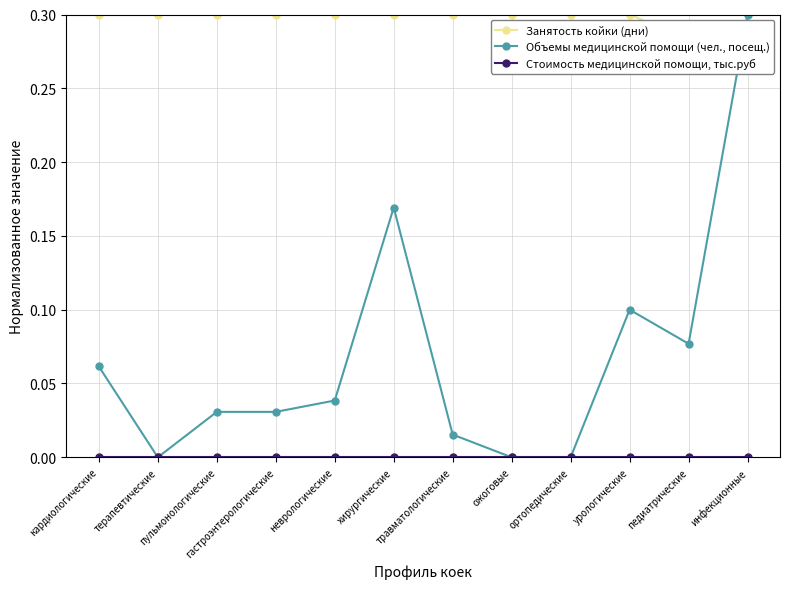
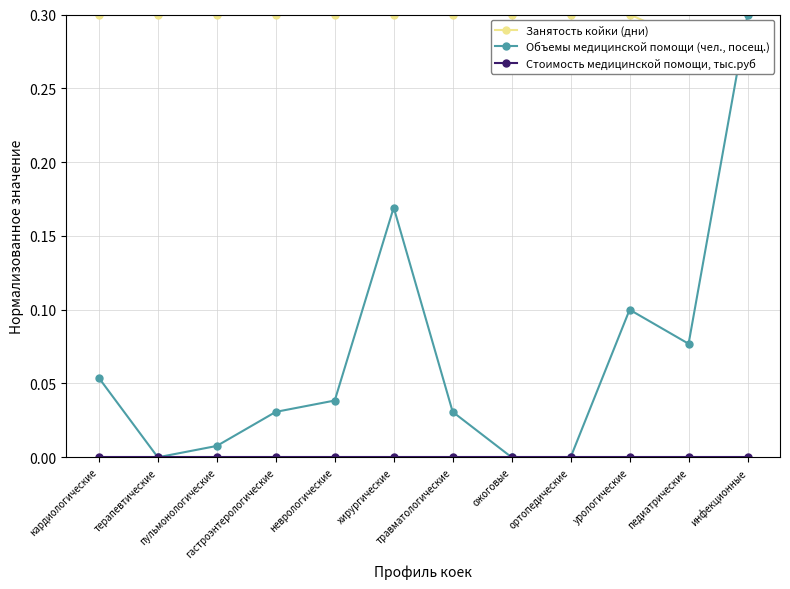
  {
    "Занятость койки (дни)": {
      "кардиологические": 0.300,
      "терапевтические": 0.300,
      "пульмонологические": 0.300,
      "гастроэнтерологические": 0.300,
      "неврологические": 0.300,
      "хирургические": 0.300,
      "травматологические": 0.300,
      "ожоговые": 0.300,
      "ортопедические": 0.300,
      "урологические": 0.300
    },
    "Объемы медицинской помощи (чел., посещ.)": {
-     "кардиологические": 0.062,
-     "пульмонологические": 0.031,
+     "кардиологические": 0.054,
+     "пульмонологические": 0.008,
      "гастроэнтерологические": 0.031,
      "неврологические": 0.038,
      "хирургические": 0.169,
-     "травматологические": 0.015,
+     "травматологические": 0.031,
      "урологические": 0.100,
      "педиатрические": 0.077,
      "инфекционные": 0.300
    },
    "Стоимость медицинской помощи, тыс.руб": {
      "кардиологические": 0.000,
      "пульмонологические": 0.000,
      "гастроэнтерологические": 0.000,
      "неврологические": 0.000,
      "хирургические": 0.000,
      "травматологические": 0.000,
      "урологические": 0.000,
      "педиатрические": 0.000,
      "инфекционные": 0.000
    }
  }
